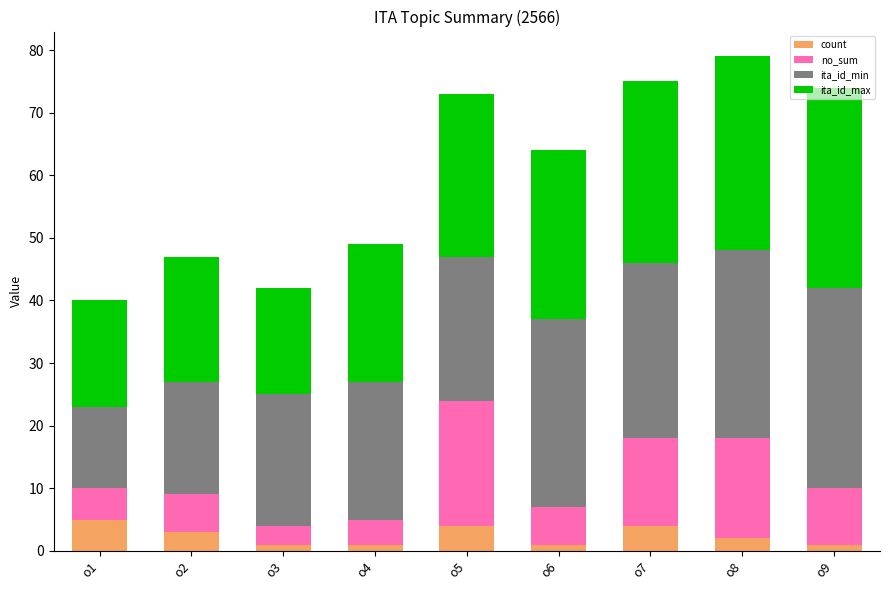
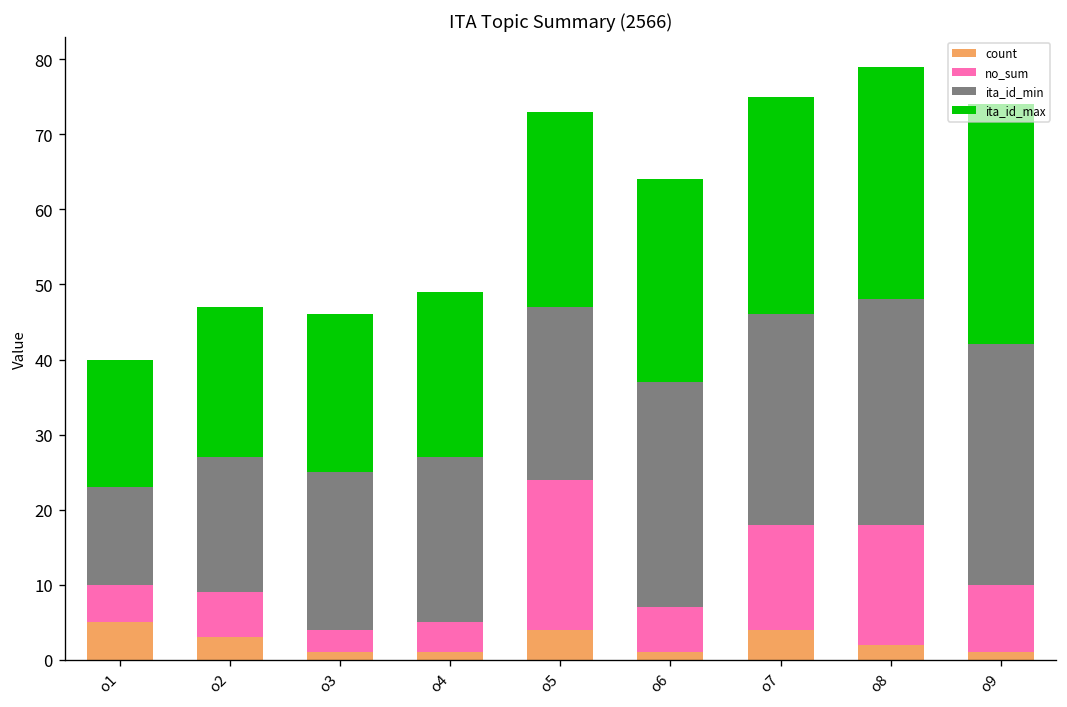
  {
    "count": {
      "o1": 5,
      "o2": 3,
      "o3": 1,
      "o4": 1,
      "o5": 4,
      "o6": 1,
      "o7": 4,
      "o8": 2,
      "o9": 1
    },
    "no_sum": {
      "o1": 5,
      "o2": 6,
      "o3": 3,
      "o4": 4,
      "o5": 20,
      "o6": 6,
      "o7": 14,
      "o8": 16,
      "o9": 9
    },
    "ita_id_min": {
      "o1": 13,
      "o2": 18,
      "o3": 21,
      "o4": 22,
      "o5": 23,
      "o6": 30,
      "o7": 28,
      "o8": 30,
      "o9": 32
    },
    "ita_id_max": {
      "o1": 17,
      "o2": 20,
-     "o3": 17,
+     "o3": 21,
      "o4": 22,
      "o5": 26,
      "o6": 27,
      "o7": 29,
      "o8": 31
    }
  }
